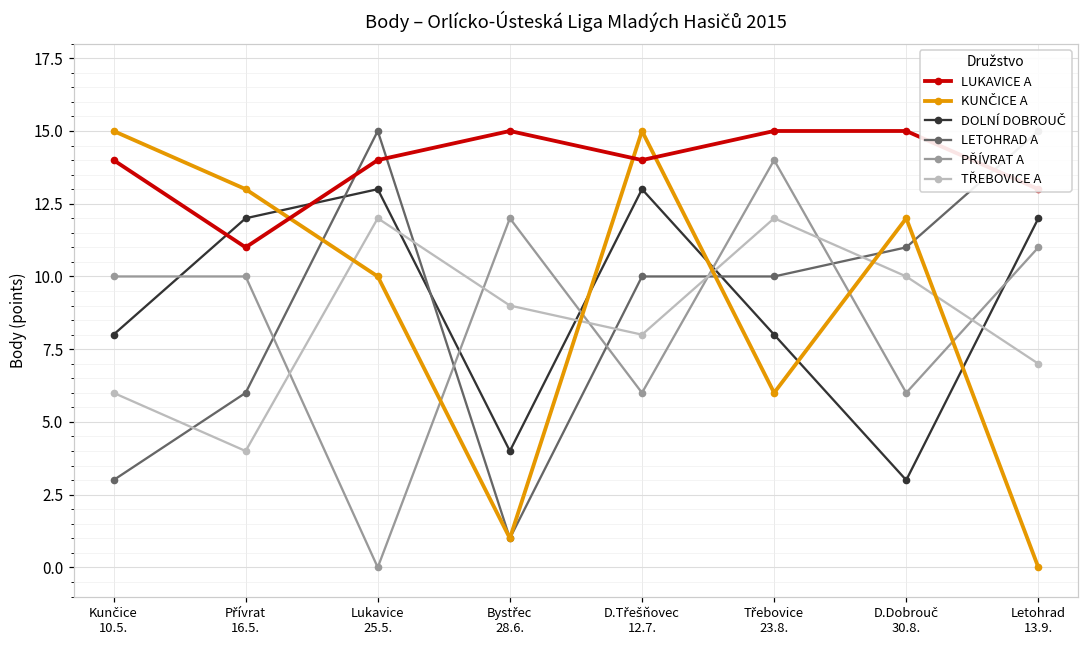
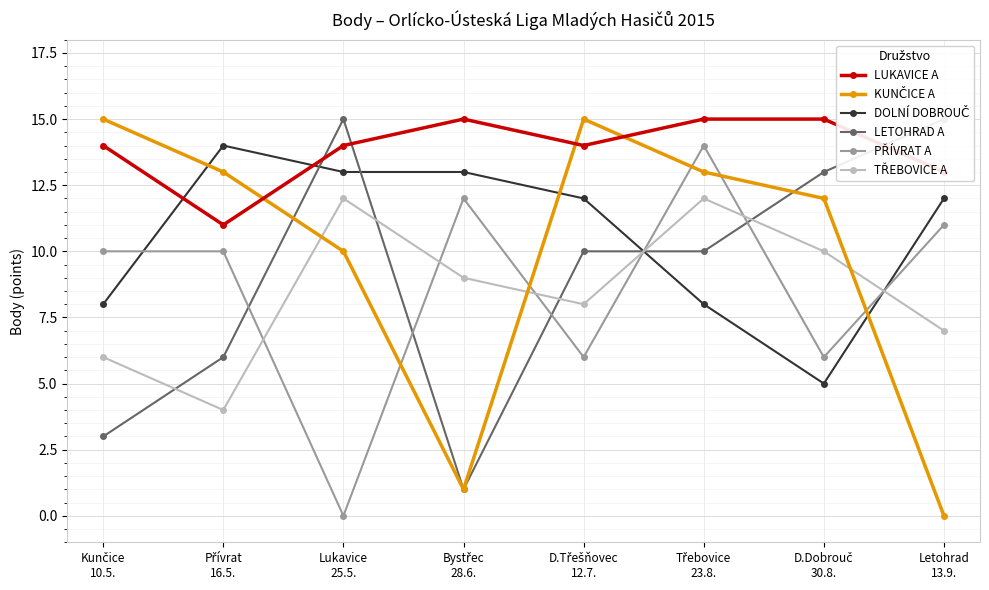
  {
    "LUKAVICE A": {
      "Kunčice 10.5.": 14,
      "Přívrat 16.5.": 11,
      "Lukavice 25.5.": 14,
      "Bystřec 28.6.": 15,
      "D.Třešňovec 12.7.": 14,
      "Třebovice 23.8.": 15,
      "D.Dobrouč 30.8.": 15
    },
    "KUNČICE A": {
      "Kunčice 10.5.": 15,
      "Přívrat 16.5.": 13,
      "Lukavice 25.5.": 10,
      "D.Třešňovec 12.7.": 15,
-     "Třebovice 23.8.": 6,
+     "Třebovice 23.8.": 13,
      "D.Dobrouč 30.8.": 12,
      "Letohrad 13.9.": 0
    },
    "DOLNÍ DOBROUČ": {
      "Kunčice 10.5.": 8,
-     "Přívrat 16.5.": 12,
+     "Přívrat 16.5.": 14,
      "Lukavice 25.5.": 13,
-     "Bystřec 28.6.": 4,
-     "D.Třešňovec 12.7.": 13,
+     "Bystřec 28.6.": 13,
+     "D.Třešňovec 12.7.": 12,
      "Třebovice 23.8.": 8,
-     "D.Dobrouč 30.8.": 3,
+     "D.Dobrouč 30.8.": 5,
      "Letohrad 13.9.": 12
    },
    "LETOHRAD A": {
      "Kunčice 10.5.": 3,
      "Přívrat 16.5.": 6,
      "Lukavice 25.5.": 15,
      "D.Třešňovec 12.7.": 10,
      "Třebovice 23.8.": 10,
-     "D.Dobrouč 30.8.": 11
+     "D.Dobrouč 30.8.": 13
    }
  }
